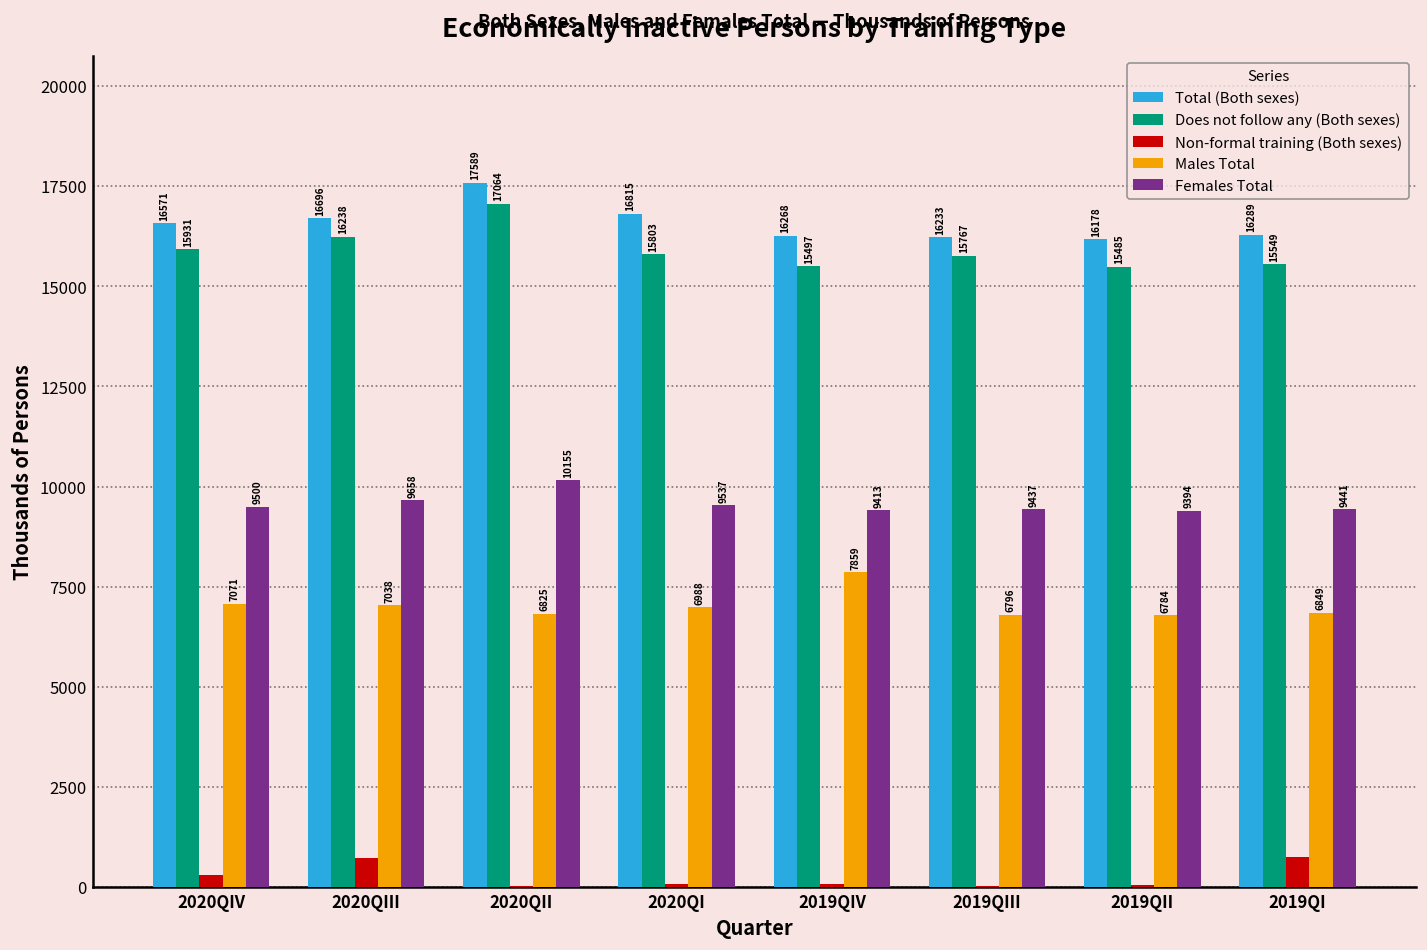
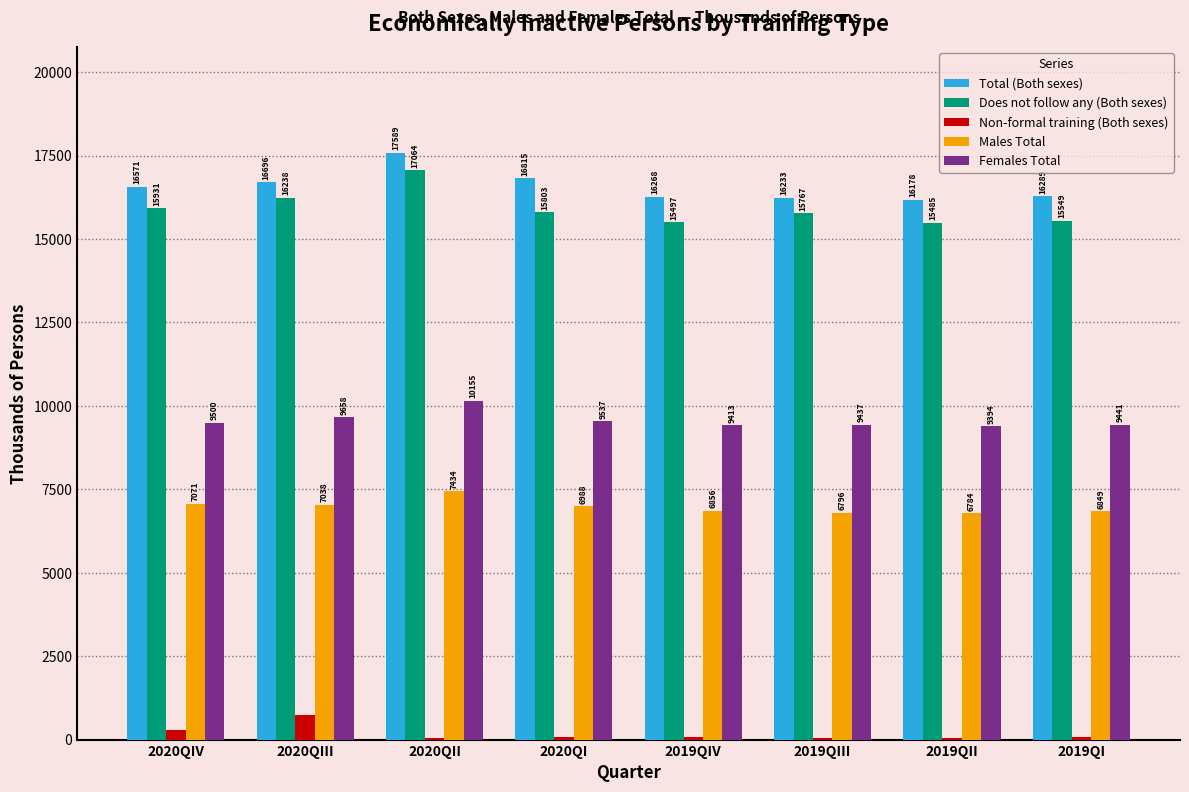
  {
    "Total (Both sexes)": {
      "2020QIV": 16571,
      "2020QIII": 16696,
      "2020QII": 17589,
      "2020QI": 16815,
      "2019QIV": 16268,
      "2019QIII": 16233,
      "2019QII": 16178
    },
    "Does not follow any (Both sexes)": {
      "2020QIV": 15931,
      "2020QIII": 16238,
      "2020QII": 17064,
      "2020QI": 15803,
      "2019QIV": 15497,
      "2019QIII": 15767,
      "2019QII": 15485,
      "2019QI": 15549
    },
    "Non-formal training (Both sexes)": {
      "2020QIV": 300,
      "2020QIII": 700,
-     "2019QI": 800
+     "2019QI": 100
    },
    "Males Total": {
      "2020QIV": 7071,
      "2020QIII": 7038,
-     "2020QII": 6825,
+     "2020QII": 7434,
      "2020QI": 6988,
-     "2019QIV": 7859,
+     "2019QIV": 6856,
      "2019QIII": 6796,
      "2019QII": 6784,
      "2019QI": 6849
    },
    "Females Total": {
      "2020QIV": 9500,
      "2020QIII": 9658,
      "2020QII": 10155,
      "2020QI": 9537,
      "2019QIV": 9413,
      "2019QIII": 9437,
      "2019QII": 9394,
      "2019QI": 9441
    }
  }
